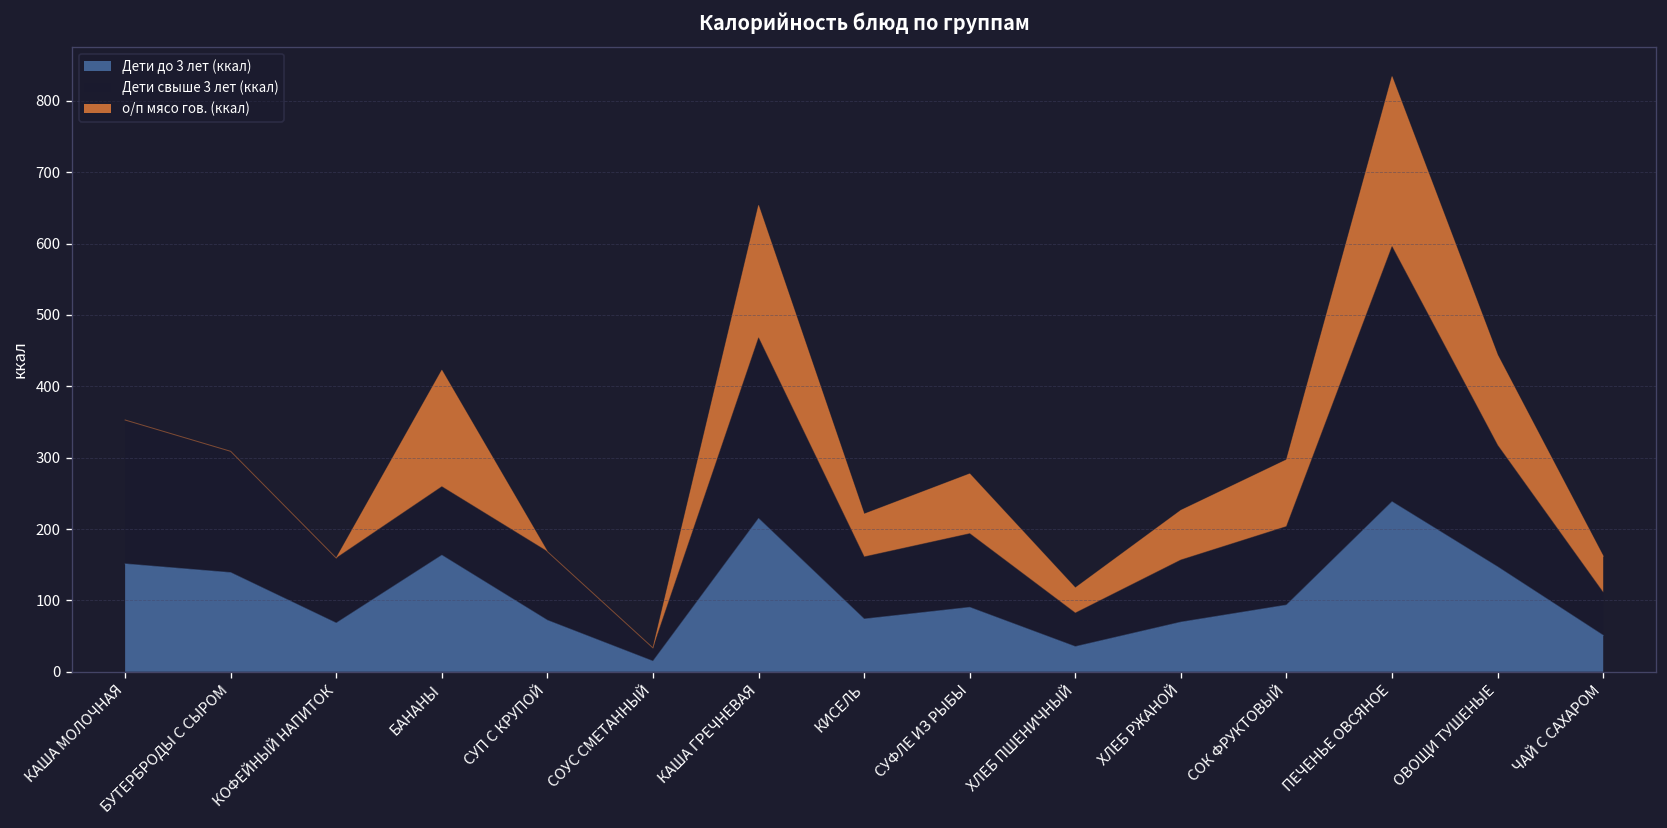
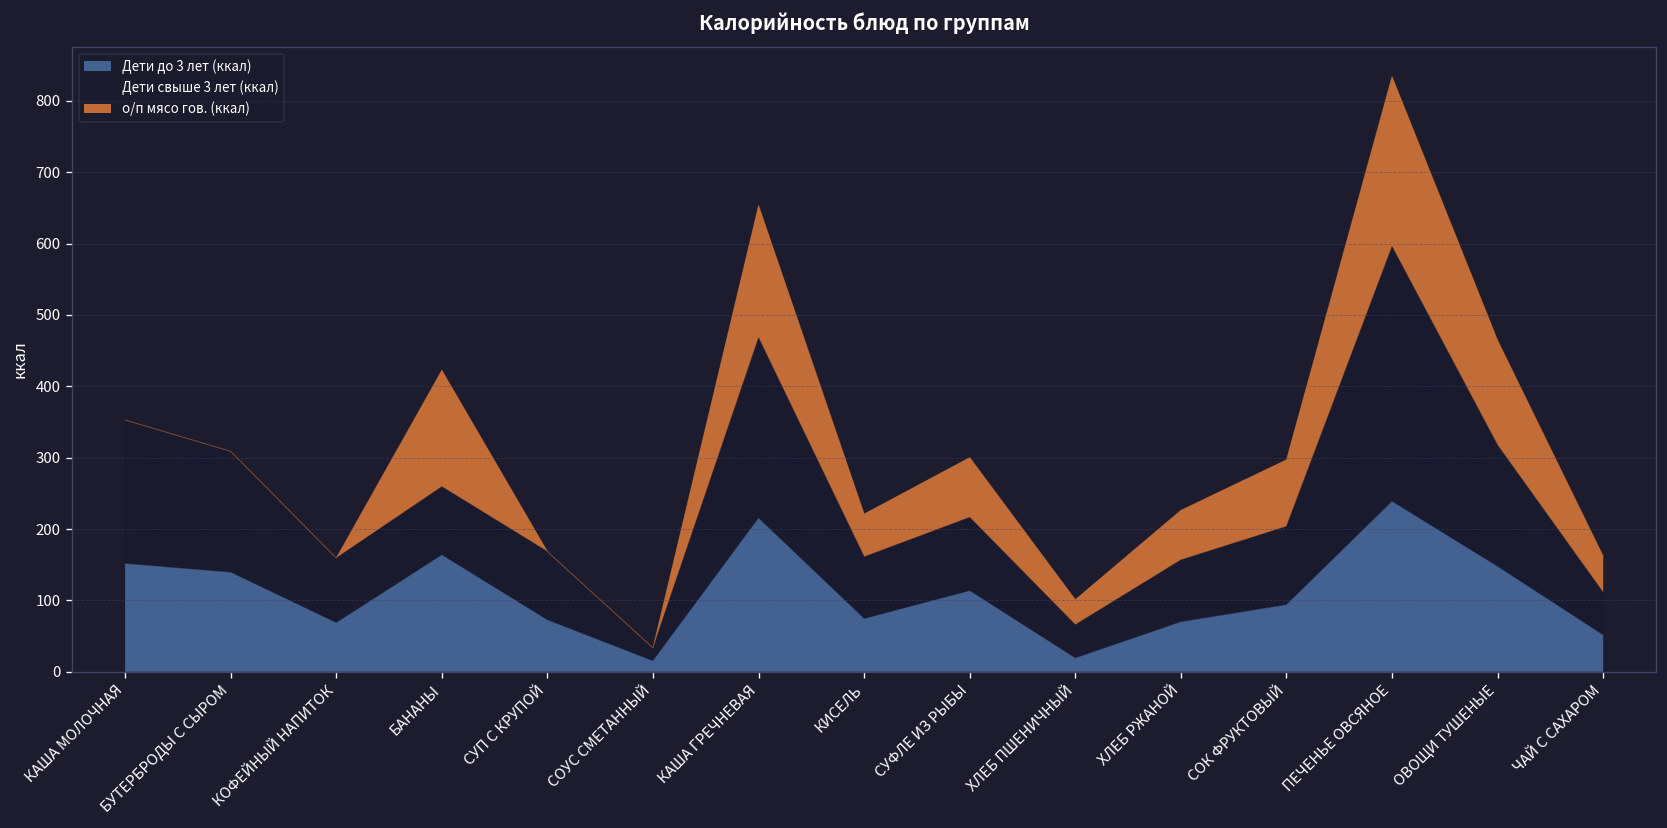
  {
    "Дети до 3 лет (ккал)": {
      "КАША МОЛОЧНАЯ": 150,
      "БУТЕРБРОДЫ С СЫРОМ": 140,
      "КОФЕЙНЫЙ НАПИТОК": 70,
      "БАНАНЫ": 160,
      "СУП С КРУПОЙ": 70,
      "СОУС СМЕТАННЫЙ": 10,
      "КАША ГРЕЧНЕВАЯ": 210,
      "КИСЕЛЬ": 70,
-     "СУФЛЕ ИЗ РЫБЫ": 90,
-     "ХЛЕБ ПШЕНИЧНЫЙ": 40,
+     "СУФЛЕ ИЗ РЫБЫ": 110,
+     "ХЛЕБ ПШЕНИЧНЫЙ": 20,
      "ХЛЕБ РЖАНОЙ": 70,
      "СОК ФРУКТОВЫЙ": 90,
      "ПЕЧЕНЬЕ ОВСЯНОЕ": 240,
      "ОВОЩИ ТУШЕНЫЕ": 150,
      "ЧАЙ С САХАРОМ": 50
    },
    "Дети свыше 3 лет (ккал)": {
      "БАНАНЫ": 100,
      "КАША ГРЕЧНЕВАЯ": 250,
      "КИСЕЛЬ": 90,
      "СУФЛЕ ИЗ РЫБЫ": 100,
      "ХЛЕБ ПШЕНИЧНЫЙ": 50,
      "ХЛЕБ РЖАНОЙ": 90,
      "СОК ФРУКТОВЫЙ": 110,
      "ПЕЧЕНЬЕ ОВСЯНОЕ": 360,
      "ОВОЩИ ТУШЕНЫЕ": 170,
      "ЧАЙ С САХАРОМ": 60
    },
    "о/п мясо гов. (ккал)": {
      "БАНАНЫ": 160,
      "КАША ГРЕЧНЕВАЯ": 190,
      "КИСЕЛЬ": 60,
      "СУФЛЕ ИЗ РЫБЫ": 80,
      "ХЛЕБ ПШЕНИЧНЫЙ": 40,
      "ХЛЕБ РЖАНОЙ": 70,
      "СОК ФРУКТОВЫЙ": 90,
      "ПЕЧЕНЬЕ ОВСЯНОЕ": 240,
-     "ОВОЩИ ТУШЕНЫЕ": 130,
+     "ОВОЩИ ТУШЕНЫЕ": 150,
      "ЧАЙ С САХАРОМ": 50
    }
  }
